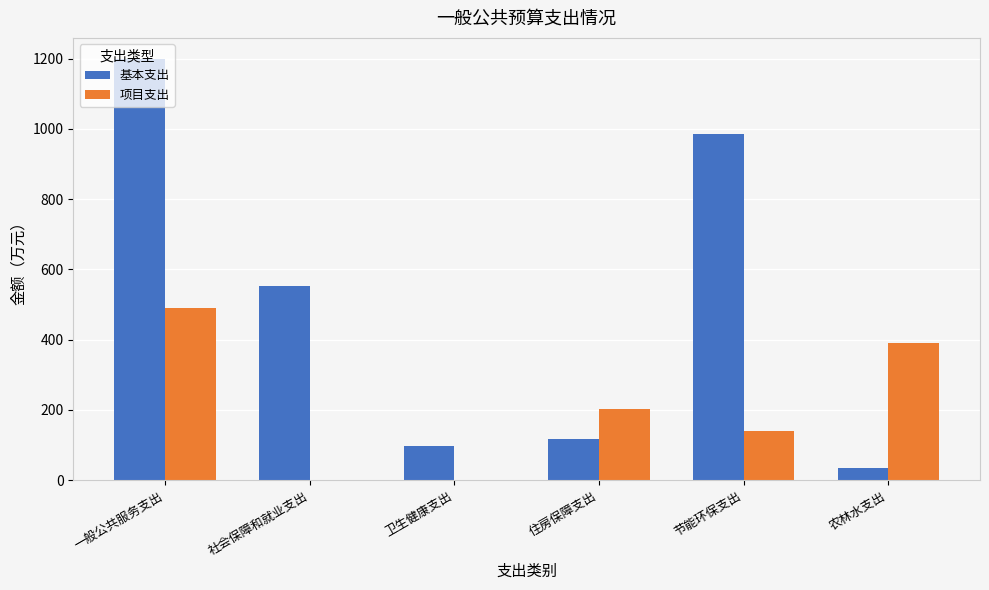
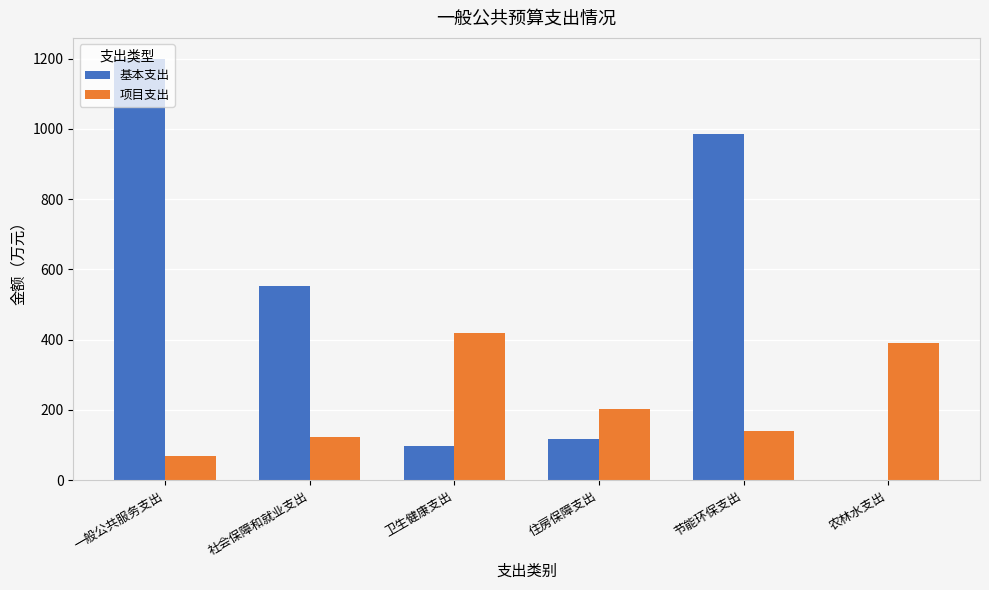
  {
    "基本支出": {
      "社会保障和就业支出": 550,
      "卫生健康支出": 100,
      "住房保障支出": 120,
      "节能环保支出": 980,
-     "农林水支出": 40
+     "农林水支出": 0
    },
    "项目支出": {
-     "一般公共服务支出": 490,
-     "社会保障和就业支出": 0,
-     "卫生健康支出": 0,
+     "一般公共服务支出": 70,
+     "社会保障和就业支出": 120,
+     "卫生健康支出": 420,
      "住房保障支出": 200,
      "节能环保支出": 140,
      "农林水支出": 390
    }
  }
